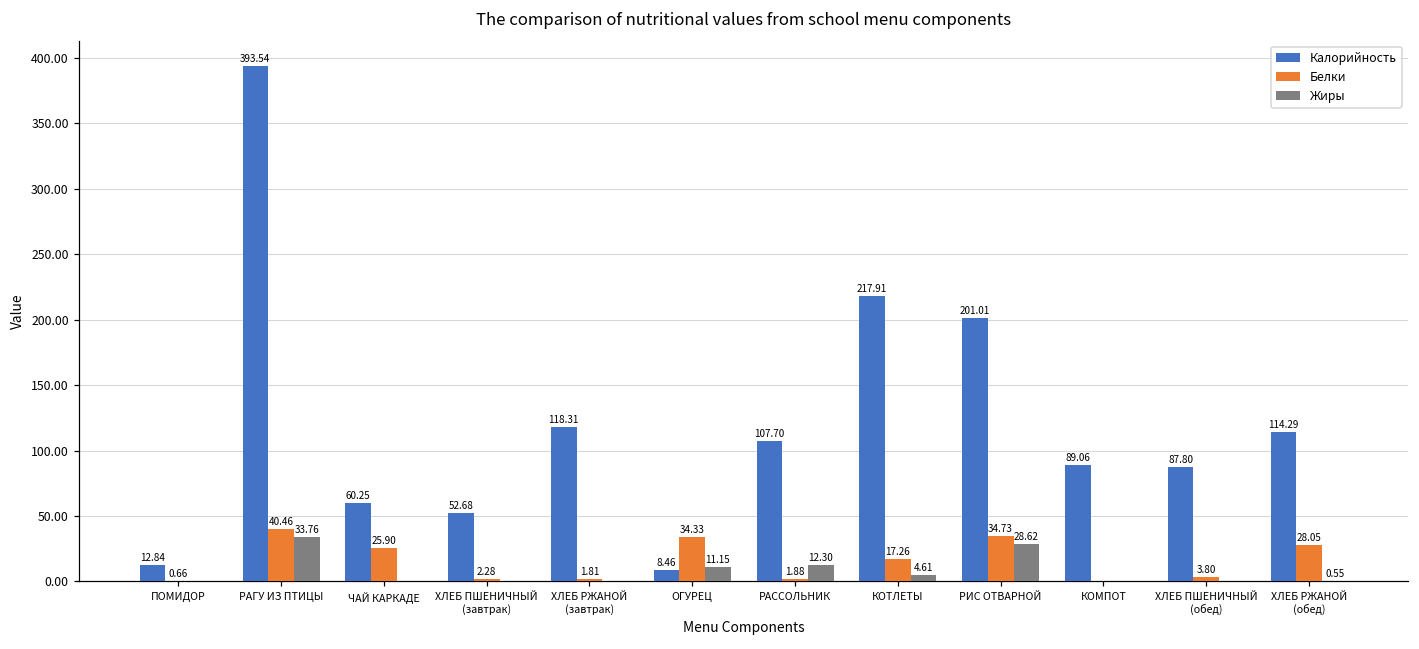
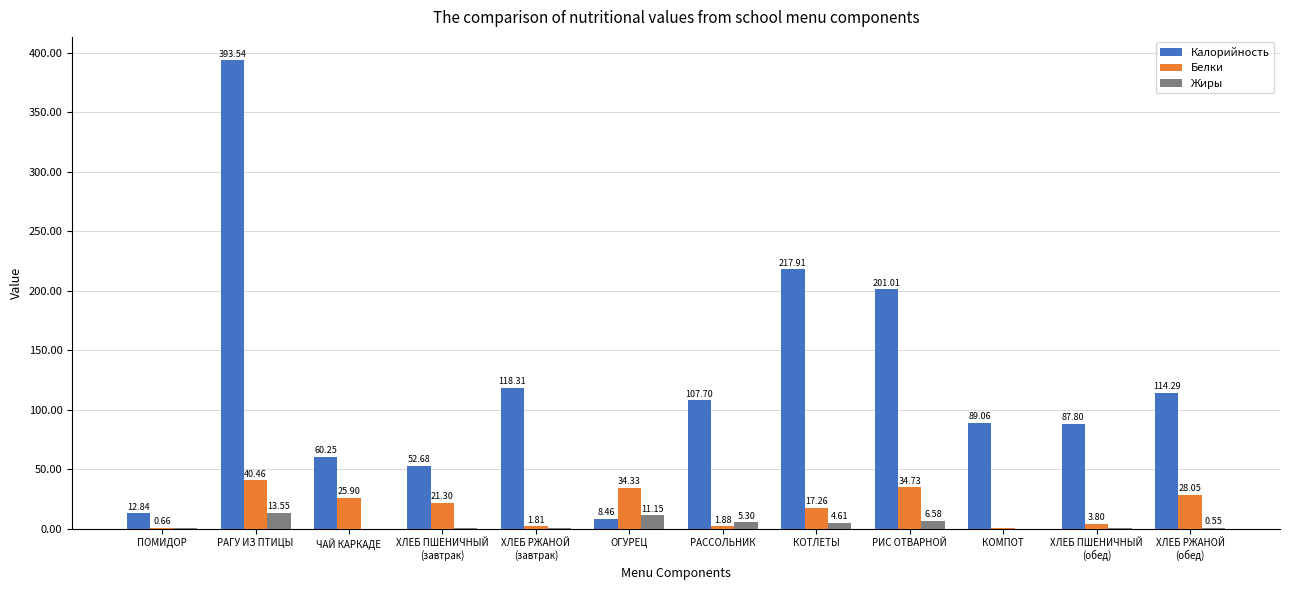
  {
    "Калорийность": {
      "ПОМИДОР": 12.84,
      "РАГУ ИЗ ПТИЦЫ": 393.54,
      "ЧАЙ КАРКАДЕ": 60.25,
      "ХЛЕБ ПШЕНИЧНЫЙ (завтрак)": 52.68,
      "ХЛЕБ РЖАНОЙ (завтрак)": 118.31,
      "ОГУРЕЦ": 8.46,
      "РАССОЛЬНИК": 107.70,
      "КОТЛЕТЫ": 217.91,
      "РИС ОТВАРНОЙ": 201.01,
      "КОМПОТ": 89.06,
      "ХЛЕБ ПШЕНИЧНЫЙ (обед)": 87.80,
      "ХЛЕБ РЖАНОЙ (обед)": 114.29
    },
    "Белки": {
      "ПОМИДОР": 0.66,
      "РАГУ ИЗ ПТИЦЫ": 40.46,
      "ЧАЙ КАРКАДЕ": 25.90,
-     "ХЛЕБ ПШЕНИЧНЫЙ (завтрак)": 2.28,
+     "ХЛЕБ ПШЕНИЧНЫЙ (завтрак)": 21.30,
      "ХЛЕБ РЖАНОЙ (завтрак)": 1.81,
      "ОГУРЕЦ": 34.33,
      "РАССОЛЬНИК": 1.88,
      "КОТЛЕТЫ": 17.26,
      "РИС ОТВАРНОЙ": 34.73,
      "ХЛЕБ ПШЕНИЧНЫЙ (обед)": 3.80,
      "ХЛЕБ РЖАНОЙ (обед)": 28.05
    },
    "Жиры": {
-     "РАГУ ИЗ ПТИЦЫ": 33.76,
+     "РАГУ ИЗ ПТИЦЫ": 13.55,
      "ОГУРЕЦ": 11.15,
-     "РАССОЛЬНИК": 12.30,
+     "РАССОЛЬНИК": 5.30,
      "КОТЛЕТЫ": 4.61,
-     "РИС ОТВАРНОЙ": 28.62,
+     "РИС ОТВАРНОЙ": 6.58,
      "ХЛЕБ РЖАНОЙ (обед)": 0.55
    }
  }
